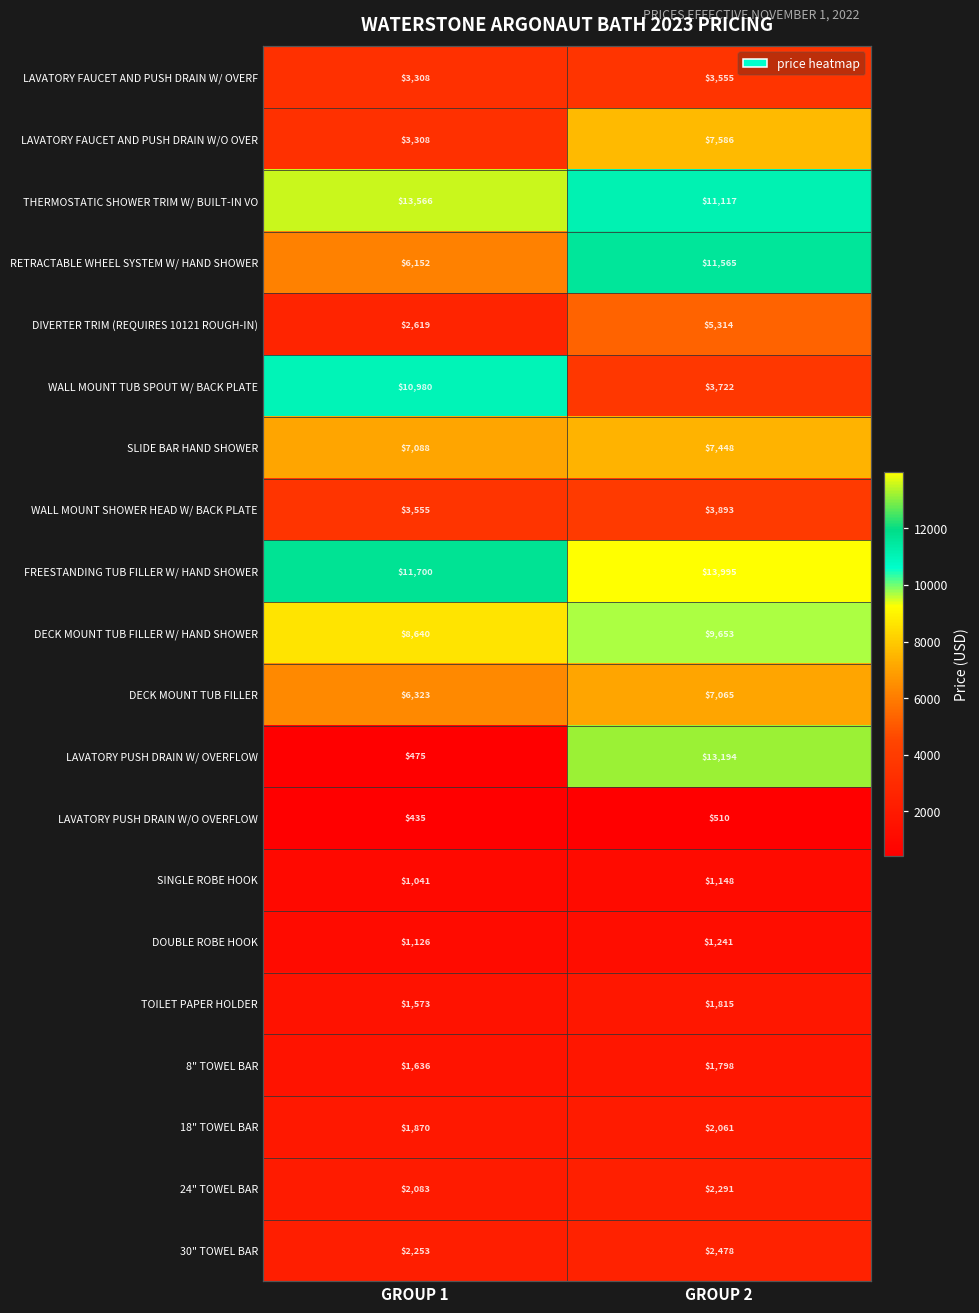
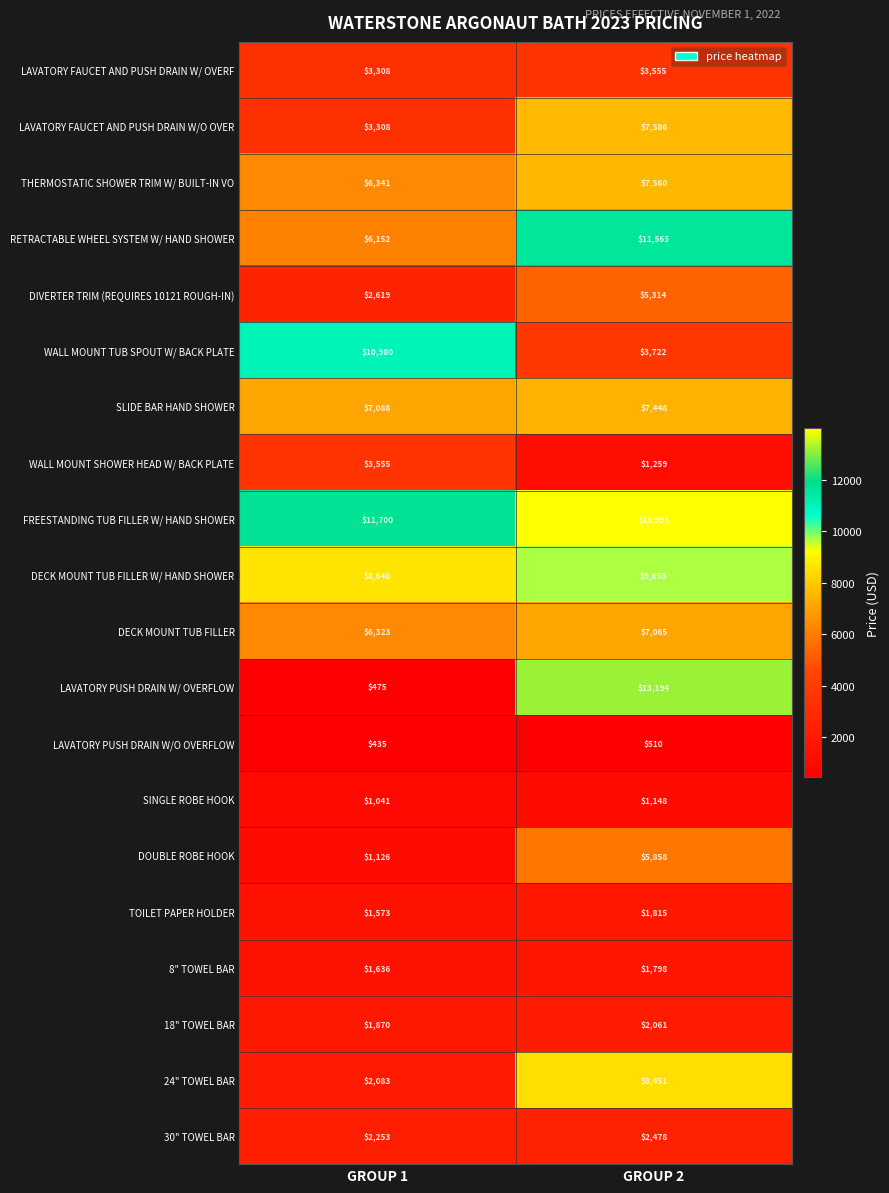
  {
    "LAVATORY FAUCET AND PUSH DRAIN W/ OVERF": {
      "GROUP 1": "$3,308",
      "GROUP 2": "$3,555"
    },
    "LAVATORY FAUCET AND PUSH DRAIN W/O OVER": {
      "GROUP 1": "$3,308",
      "GROUP 2": "$7,586"
    },
    "THERMOSTATIC SHOWER TRIM W/ BUILT-IN VO": {
-     "GROUP 1": "$13,566",
-     "GROUP 2": "$11,117"
+     "GROUP 1": "$6,341",
+     "GROUP 2": "$7,560"
    },
    "RETRACTABLE WHEEL SYSTEM W/ HAND SHOWER": {
      "GROUP 1": "$6,152",
      "GROUP 2": "$11,565"
    },
    "DIVERTER TRIM (REQUIRES 10121 ROUGH-IN)": {
      "GROUP 1": "$2,619",
      "GROUP 2": "$5,314"
    },
    "WALL MOUNT TUB SPOUT W/ BACK PLATE": {
      "GROUP 1": "$10,980",
      "GROUP 2": "$3,722"
    },
    "SLIDE BAR HAND SHOWER": {
      "GROUP 1": "$7,088",
      "GROUP 2": "$7,448"
    },
    "WALL MOUNT SHOWER HEAD W/ BACK PLATE": {
      "GROUP 1": "$3,555",
-     "GROUP 2": "$3,893"
+     "GROUP 2": "$1,259"
    },
    "FREESTANDING TUB FILLER W/ HAND SHOWER": {
      "GROUP 1": "$11,700",
      "GROUP 2": "$13,995"
    },
    "DECK MOUNT TUB FILLER W/ HAND SHOWER": {
      "GROUP 1": "$8,640",
      "GROUP 2": "$9,653"
    },
    "DECK MOUNT TUB FILLER": {
      "GROUP 1": "$6,323",
      "GROUP 2": "$7,065"
    },
    "LAVATORY PUSH DRAIN W/ OVERFLOW": {
      "GROUP 1": "$475",
      "GROUP 2": "$13,194"
    },
    "LAVATORY PUSH DRAIN W/O OVERFLOW": {
      "GROUP 1": "$435",
      "GROUP 2": "$510"
    },
    "SINGLE ROBE HOOK": {
      "GROUP 1": "$1,041",
      "GROUP 2": "$1,148"
    },
    "DOUBLE ROBE HOOK": {
      "GROUP 1": "$1,126",
-     "GROUP 2": "$1,241"
+     "GROUP 2": "$5,858"
    },
    "TOILET PAPER HOLDER": {
      "GROUP 1": "$1,573",
      "GROUP 2": "$1,815"
    },
    "8\" TOWEL BAR": {
      "GROUP 1": "$1,636",
      "GROUP 2": "$1,798"
    },
    "18\" TOWEL BAR": {
      "GROUP 1": "$1,870",
      "GROUP 2": "$2,061"
    },
    "24\" TOWEL BAR": {
      "GROUP 1": "$2,083",
-     "GROUP 2": "$2,291"
+     "GROUP 2": "$8,451"
    },
    "30\" TOWEL BAR": {
      "GROUP 1": "$2,253",
      "GROUP 2": "$2,478"
    }
  }
